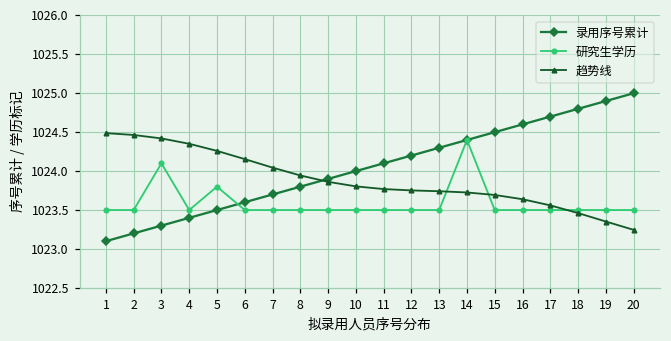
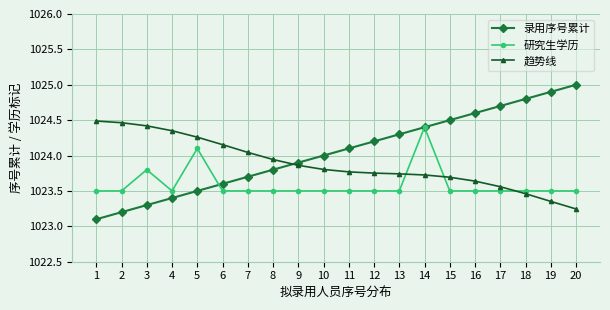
  {
    "研究生学历": {
      "1": 1023.5,
      "2": 1023.5,
-     "3": 1024.1,
+     "3": 1023.8,
      "4": 1023.5,
-     "5": 1023.8,
+     "5": 1024.1,
      "6": 1023.5,
      "7": 1023.5,
      "8": 1023.5,
      "9": 1023.5,
      "10": 1023.5,
      "11": 1023.5,
      "12": 1023.5,
      "13": 1023.5,
      "15": 1023.5,
      "16": 1023.5,
      "17": 1023.5,
      "18": 1023.5,
      "19": 1023.5,
      "20": 1023.5
    }
  }
